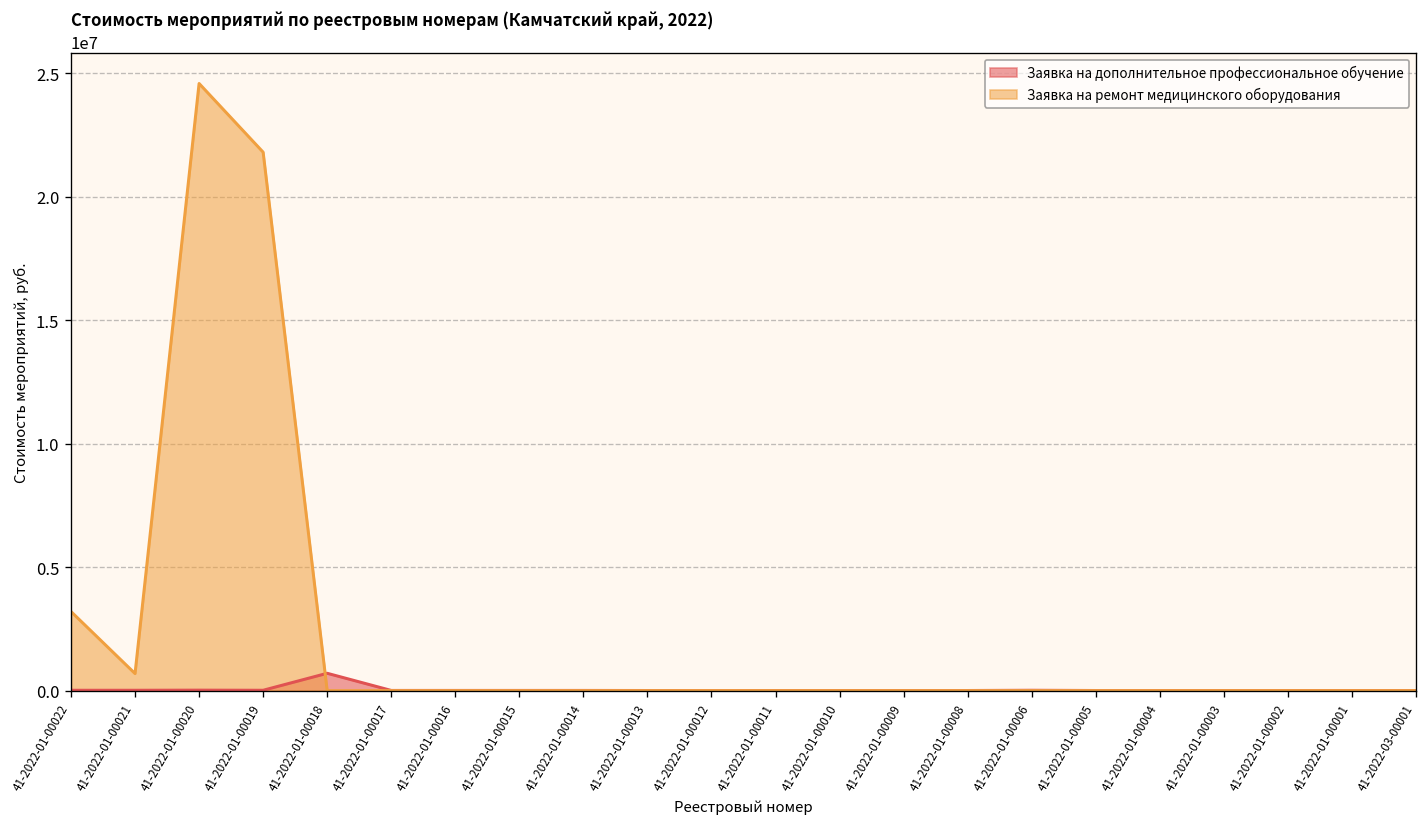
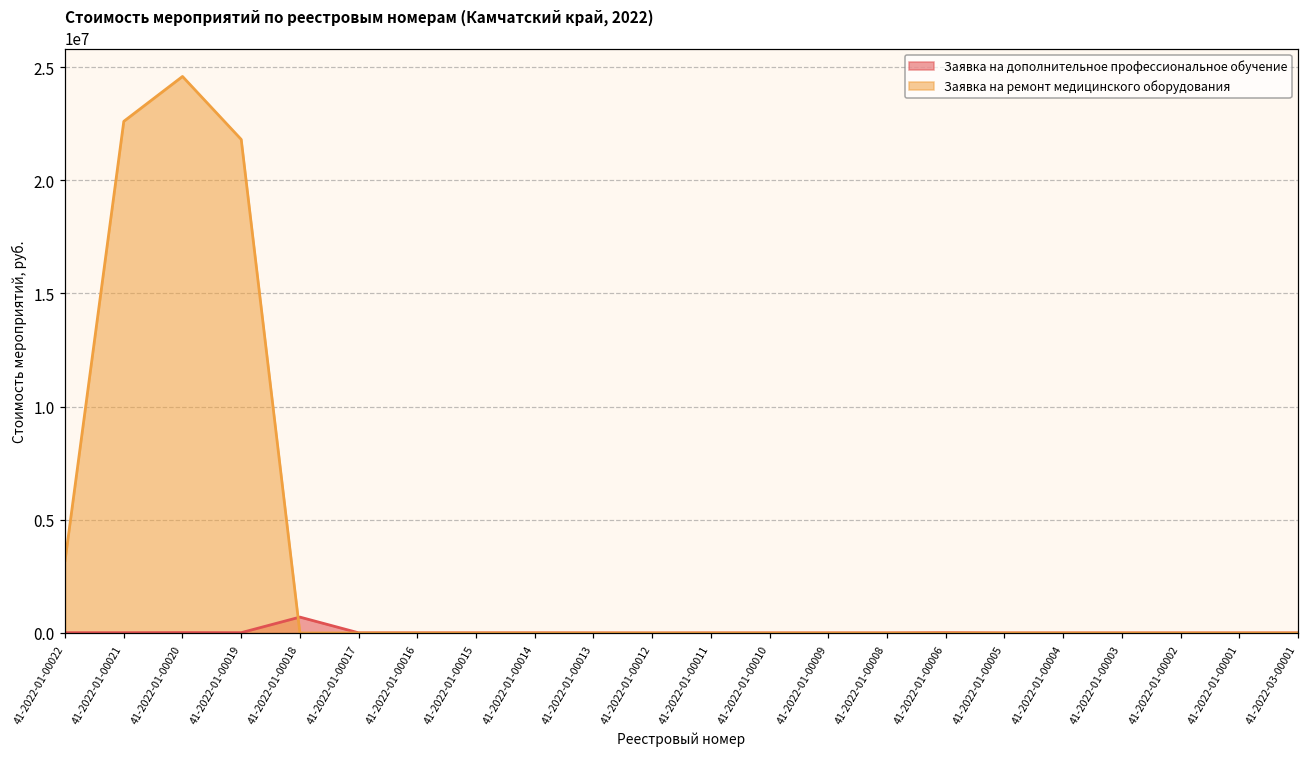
  {
    "Заявка на дополнительное профессиональное обучение": {
      "41-2022-01-00022": 0,
      "41-2022-01-00021": 0,
      "41-2022-01-00020": 0,
      "41-2022-01-00019": 0,
      "41-2022-01-00018": 700000
    },
    "Заявка на ремонт медицинского оборудования": {
      "41-2022-01-00022": 3200000,
-     "41-2022-01-00021": 700000,
+     "41-2022-01-00021": 22600000,
      "41-2022-01-00020": 24600000,
      "41-2022-01-00019": 21800000,
      "41-2022-01-00018": 0
    }
  }
